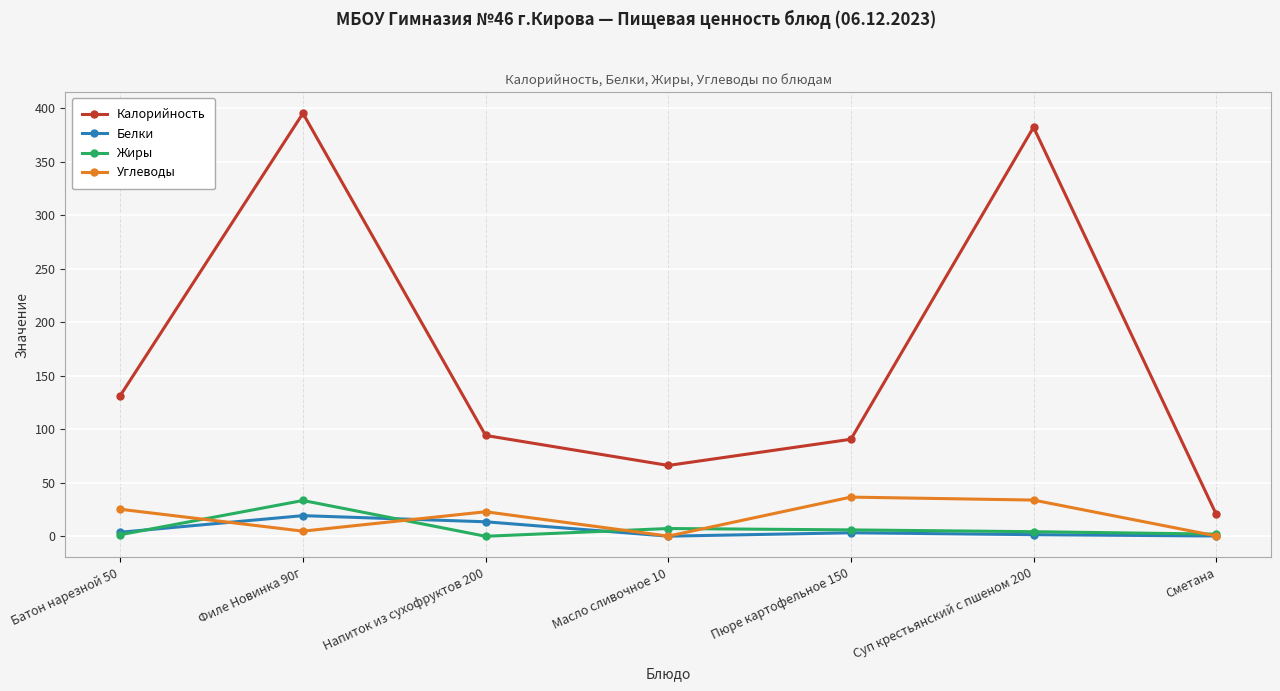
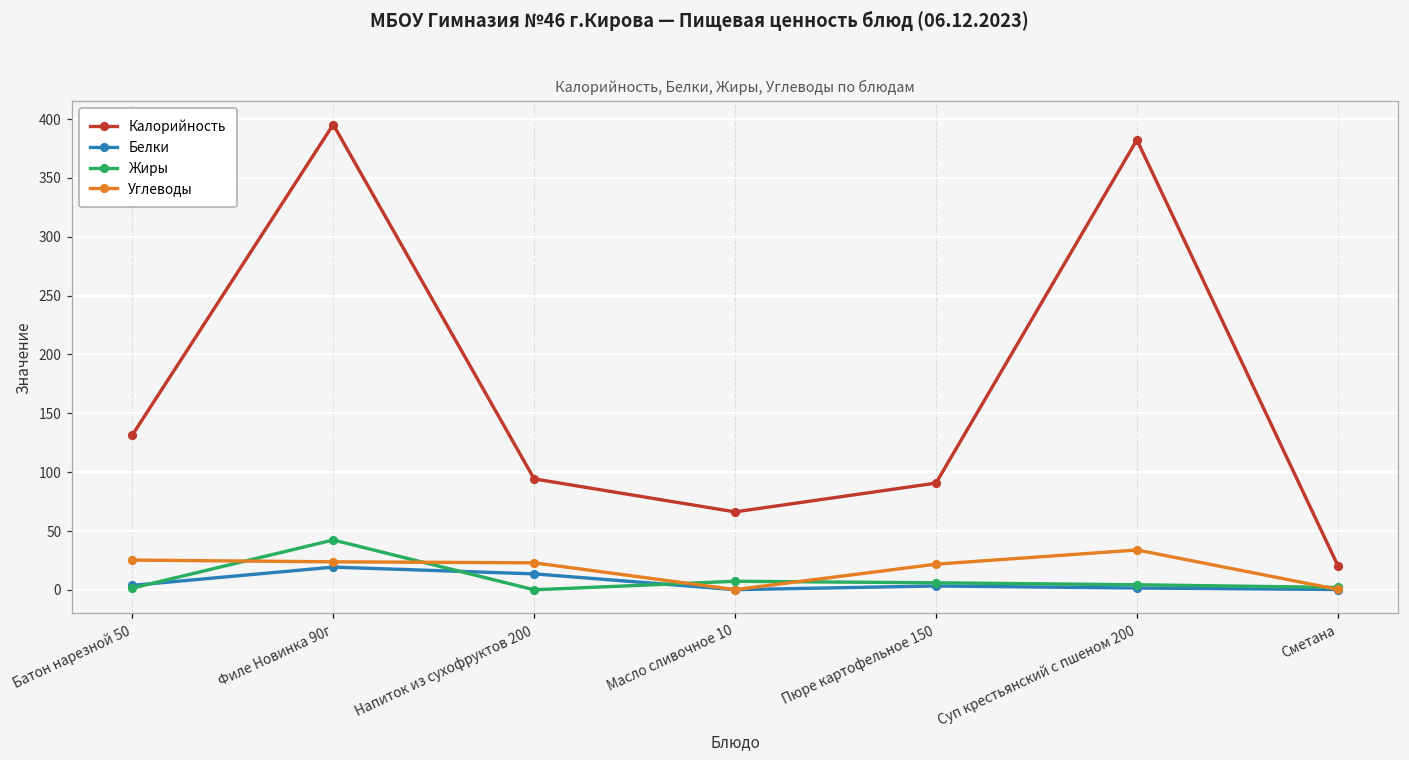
  {
    "Калорийность": {
      "Батон нарезной 50": 132,
      "Филе Новинка 90г": 395,
      "Напиток из сухофруктов 200": 94,
      "Масло сливочное 10": 66,
      "Пюре картофельное 150": 91,
      "Суп крестьянский с пшеном 200": 382,
      "Сметана": 21
    },
    "Белки": {
      "Филе Новинка 90г": 19,
      "Напиток из сухофруктов 200": 14,
      "Пюре картофельное 150": 3,
      "Суп крестьянский с пшеном 200": 2
    },
    "Жиры": {
-     "Филе Новинка 90г": 33,
+     "Филе Новинка 90г": 42,
      "Напиток из сухофруктов 200": 0,
      "Масло сливочное 10": 7,
      "Пюре картофельное 150": 6,
      "Суп крестьянский с пшеном 200": 4
    },
    "Углеводы": {
      "Батон нарезной 50": 25,
-     "Филе Новинка 90г": 5,
+     "Филе Новинка 90г": 24,
      "Напиток из сухофруктов 200": 23,
-     "Пюре картофельное 150": 37,
+     "Пюре картофельное 150": 22,
      "Суп крестьянский с пшеном 200": 34
    }
  }
